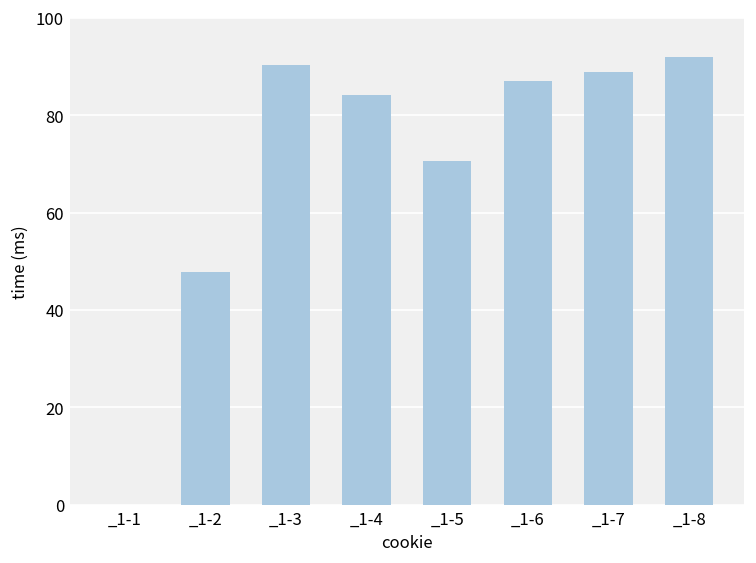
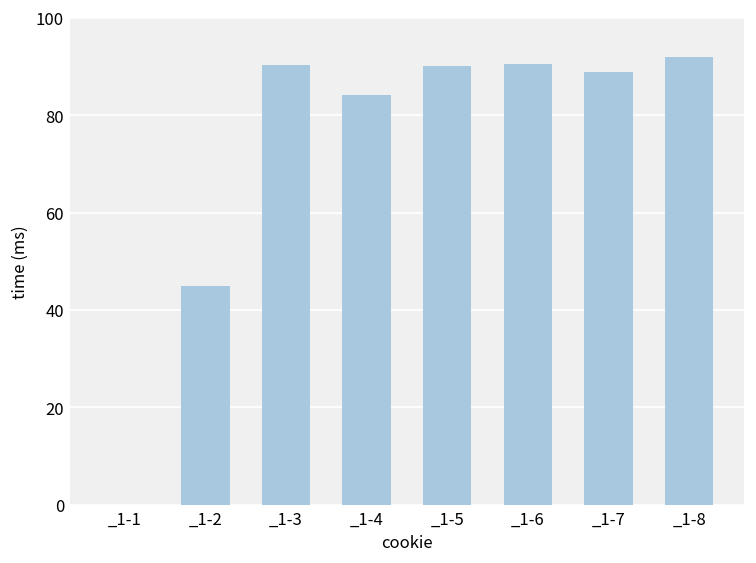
  {
    "_1-1": 0,
-   "_1-2": 48,
+   "_1-2": 45,
    "_1-3": 90,
    "_1-4": 84,
-   "_1-5": 71,
-   "_1-6": 87,
+   "_1-5": 90,
+   "_1-6": 91,
    "_1-7": 89,
    "_1-8": 92
  }
